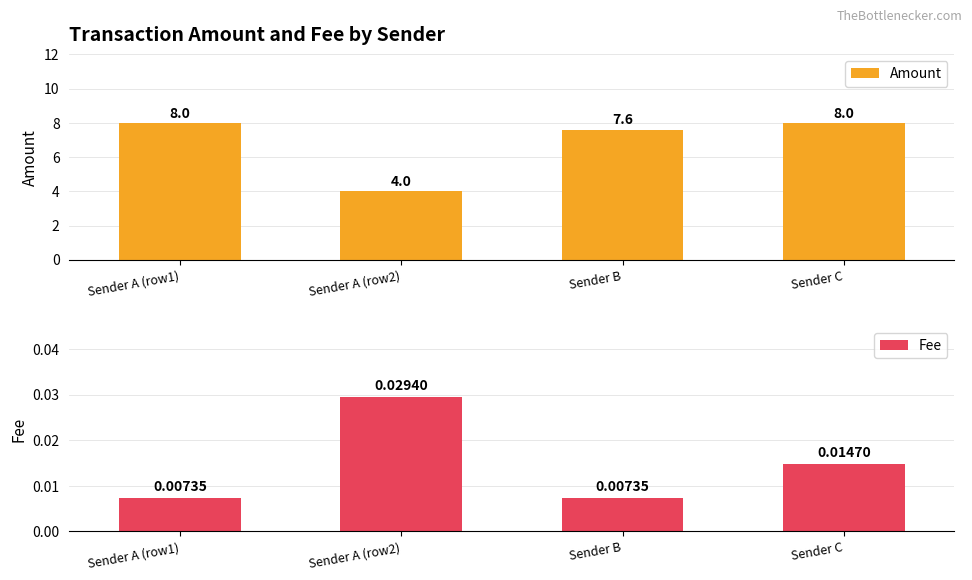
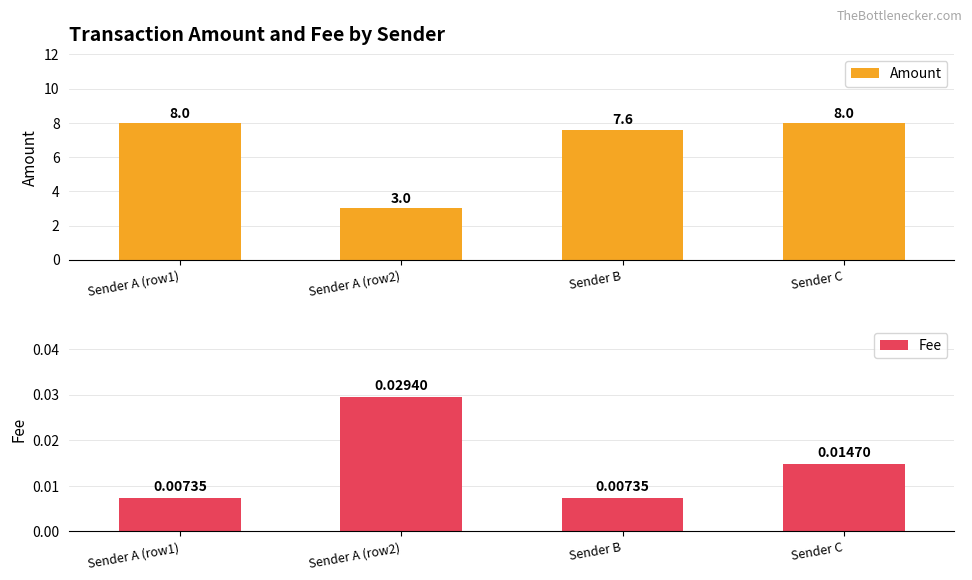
  {
    "Transaction Amount and Fee by Sender": {
      "Sender A (row1)": 8.0,
-     "Sender A (row2)": 4.0,
+     "Sender A (row2)": 3.0,
      "Sender B": 7.6,
      "Sender C": 8.0
    }
  }
